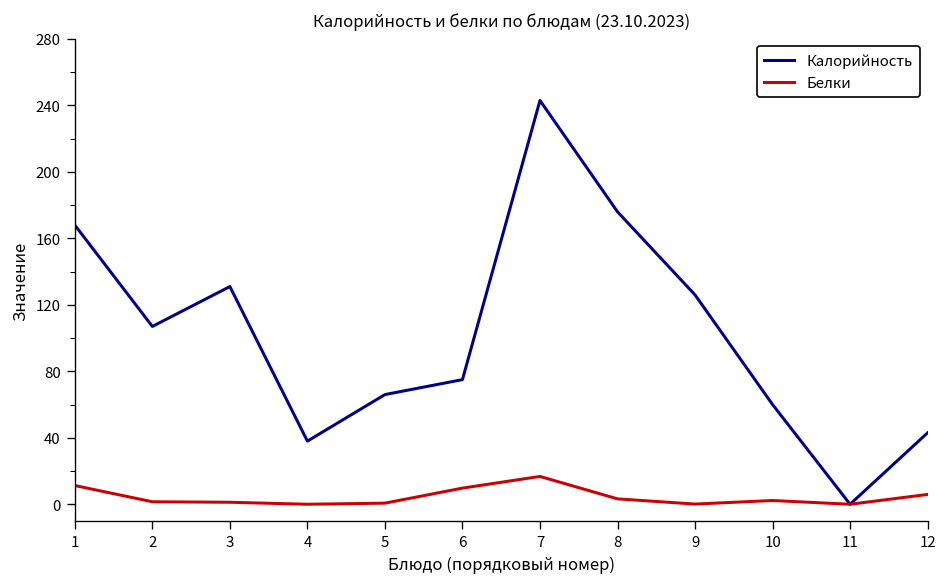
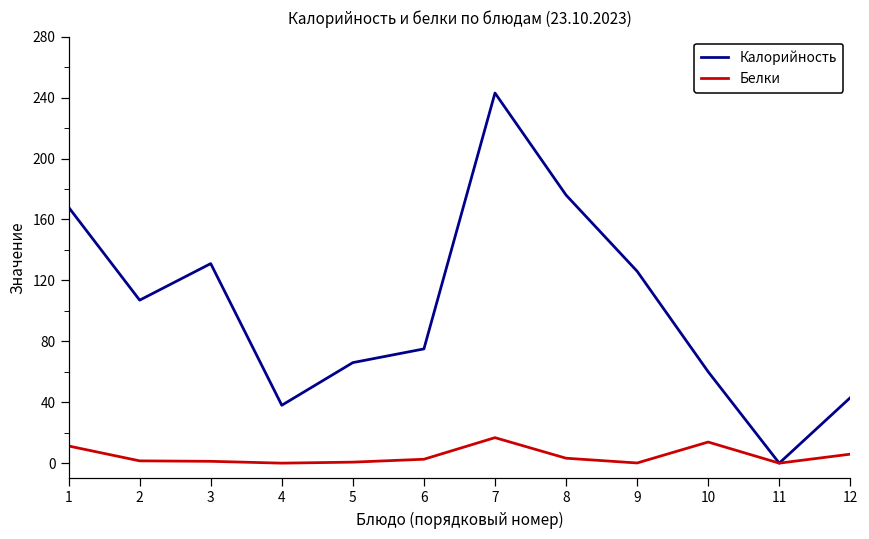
  {
    "Калорийность": {
      "1": 168,
      "2": 107,
      "3": 131,
      "4": 38,
      "5": 66,
      "6": 75,
      "7": 243,
      "8": 176,
      "9": 126,
      "10": 60,
      "12": 43
    },
    "Белки": {
      "1": 11,
      "2": 2,
      "3": 1,
      "4": 0,
      "5": 1,
-     "6": 10,
+     "6": 3,
      "7": 17,
      "8": 3,
      "9": 0,
-     "10": 2,
+     "10": 14,
      "12": 6
    }
  }
